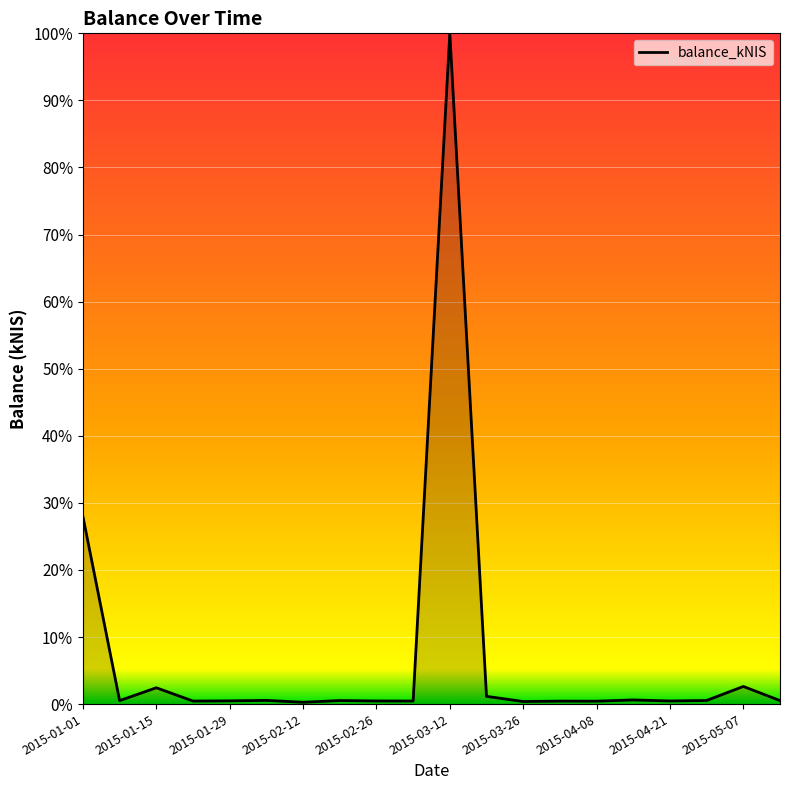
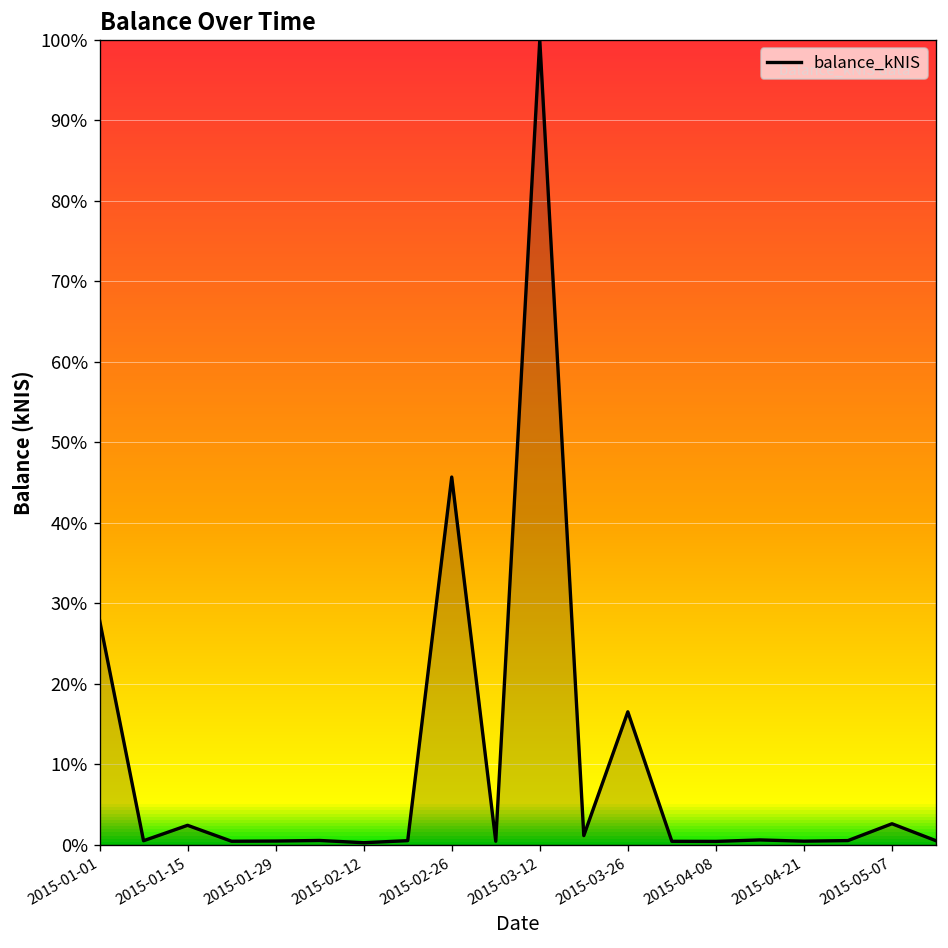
  {
    "2015-01-01": "28%",
    "2015-01-15": "2%",
    "2015-01-29": "0%",
    "2015-02-12": "0%",
-   "2015-02-26": "0%",
+   "2015-02-26": "46%",
    "2015-03-12": "100%",
-   "2015-03-26": "0%",
+   "2015-03-26": "17%",
    "2015-04-08": "0%",
    "2015-04-21": "0%",
    "2015-05-07": "3%"
  }
